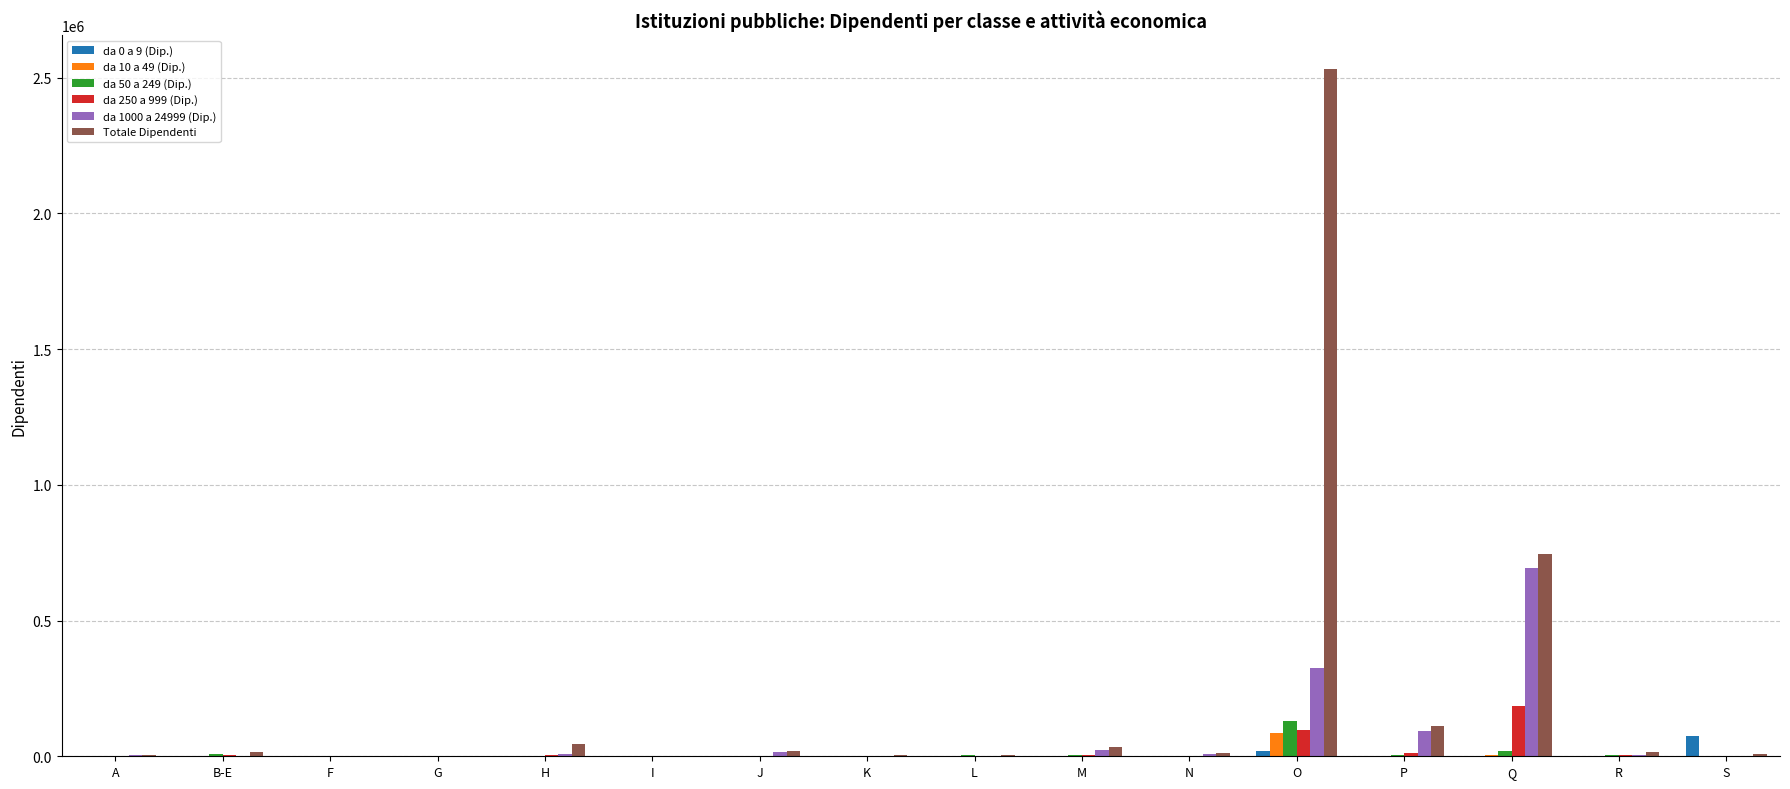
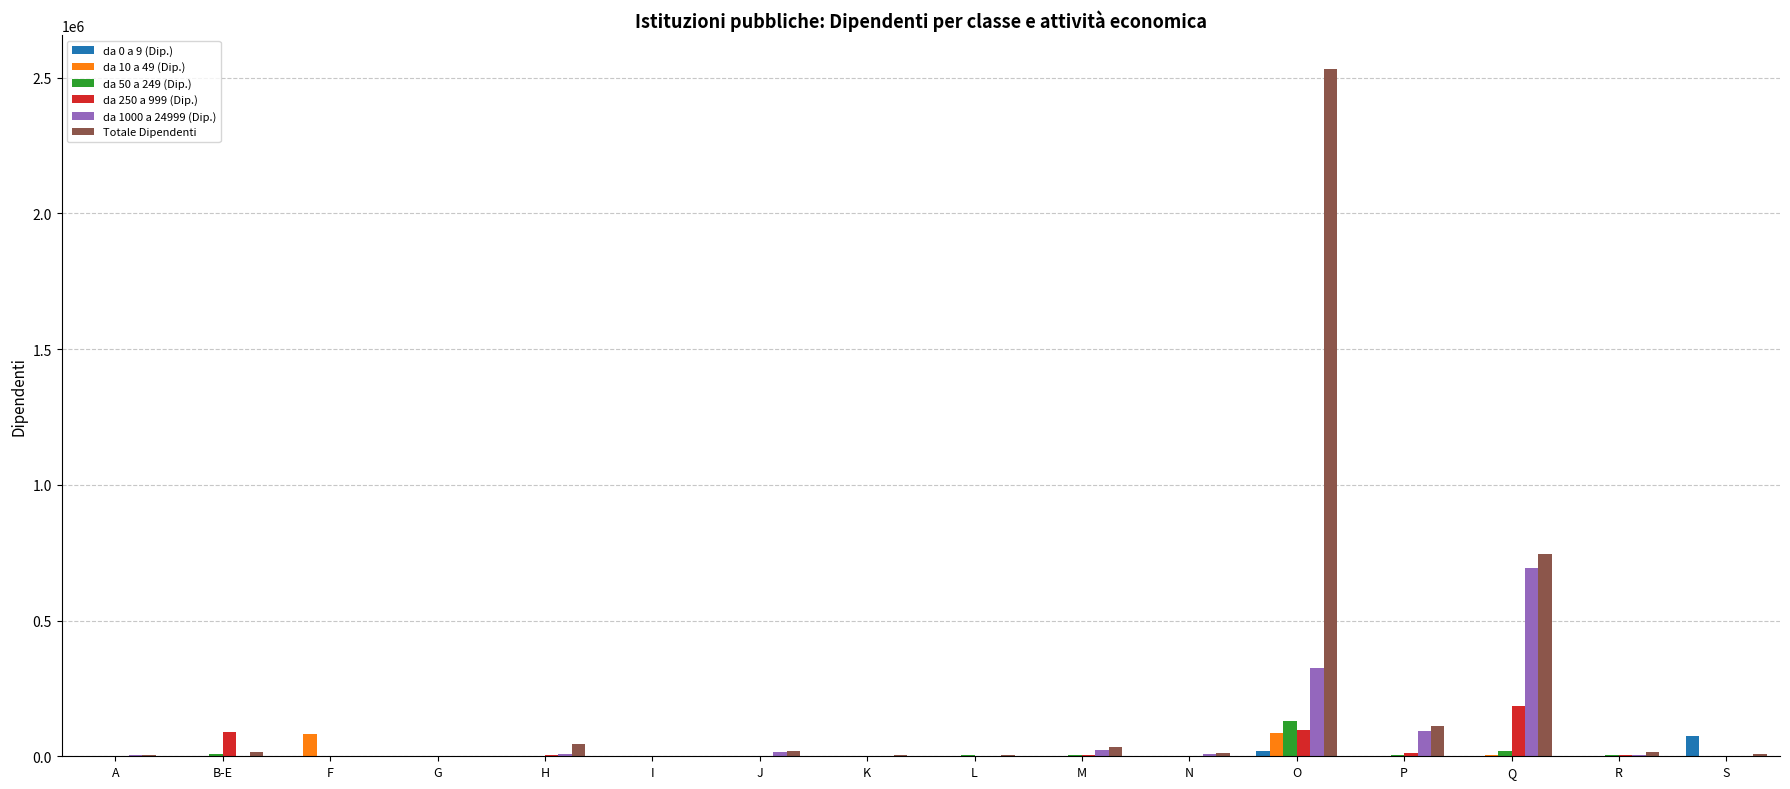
  {
    "da 0 a 9 (Dip.)": {
      "O": 20000,
      "S": 70000
    },
    "da 10 a 49 (Dip.)": {
-     "F": 0,
+     "F": 80000,
      "I": 0,
      "O": 90000
    },
    "da 50 a 249 (Dip.)": {
      "I": 0,
      "O": 130000,
      "Q": 20000
    },
    "da 250 a 999 (Dip.)": {
-     "B-E": 0,
+     "B-E": 90000,
      "F": 0,
      "G": 0,
      "I": 0,
      "O": 100000,
      "P": 10000,
      "Q": 190000,
      "S": 0
    },
    "da 1000 a 24999 (Dip.)": {
      "F": 0,
      "G": 0,
      "H": 10000,
      "I": 0,
      "J": 20000,
      "L": 0,
      "M": 20000,
      "O": 320000,
      "P": 90000,
      "Q": 690000
    },
    "Totale Dipendenti": {
      "B-E": 20000,
      "H": 40000,
      "J": 20000,
      "M": 30000,
      "N": 10000,
      "O": 2530000,
      "P": 110000,
      "Q": 750000,
      "R": 10000
    }
  }
